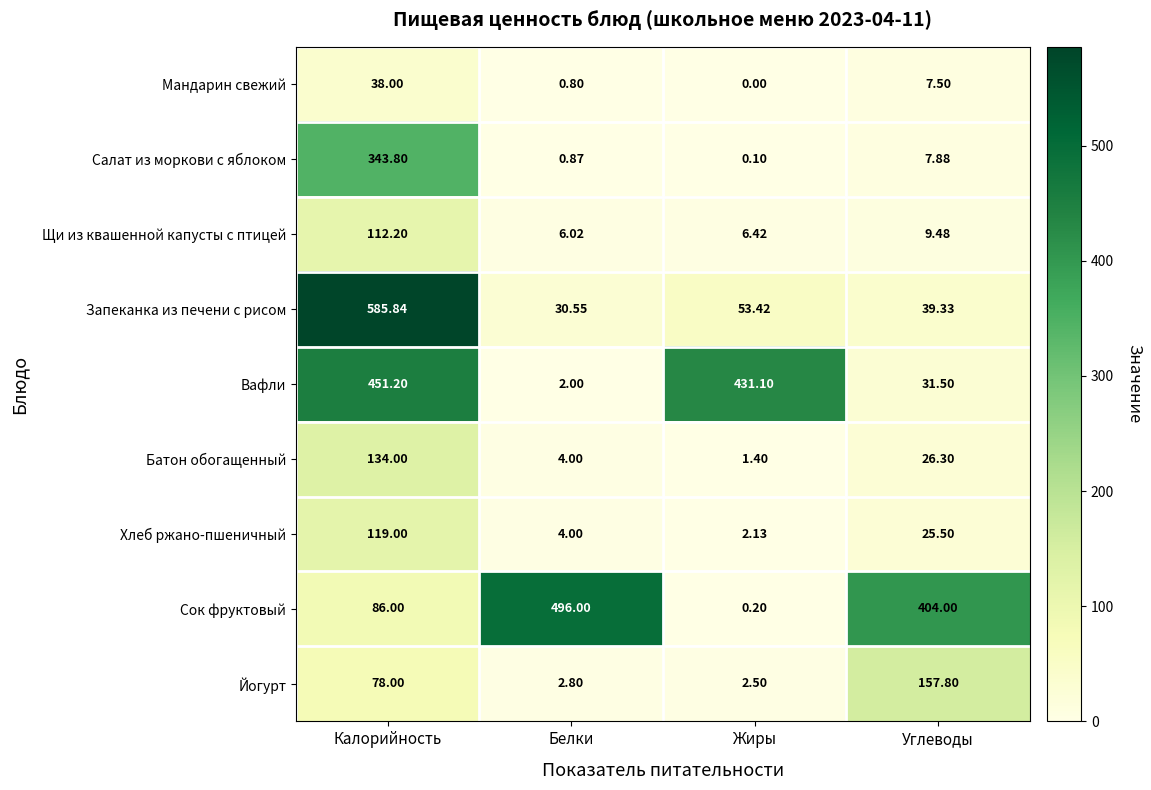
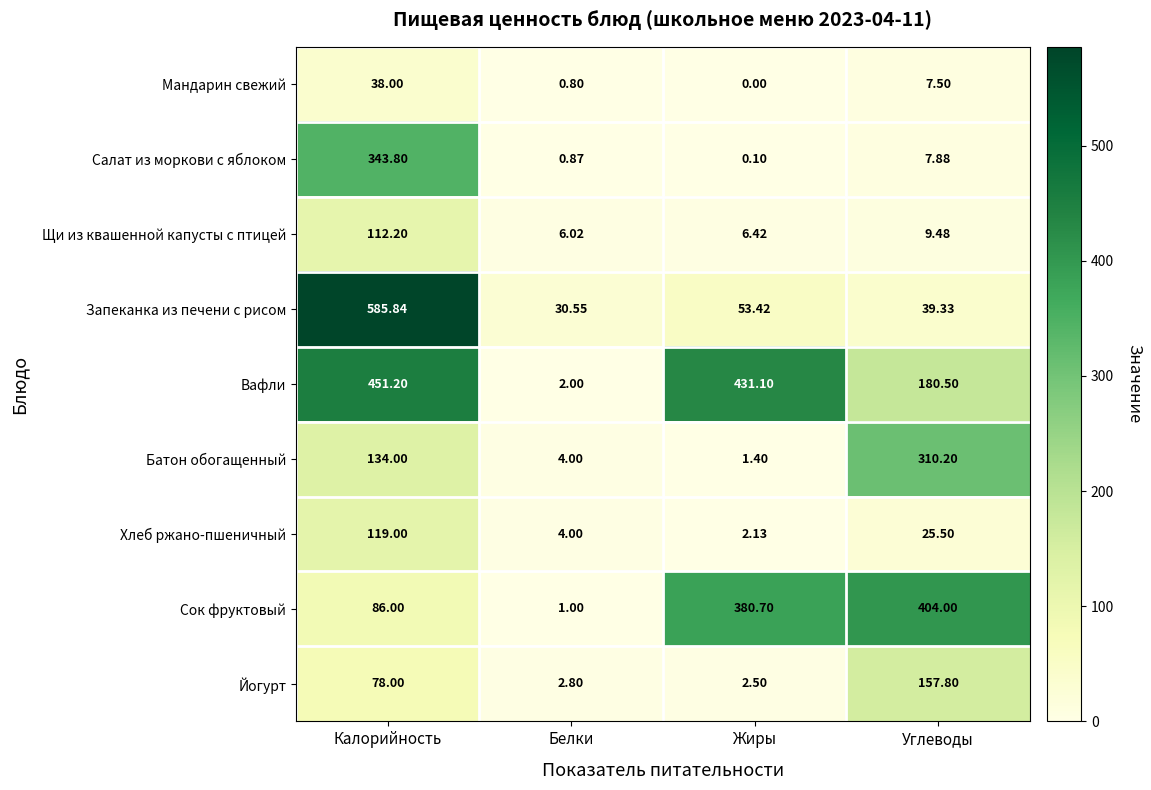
  {
    "Мандарин свежий": {
      "Калорийность": 38.00,
      "Белки": 0.80,
      "Жиры": 0.00,
      "Углеводы": 7.50
    },
    "Салат из моркови с яблоком": {
      "Калорийность": 343.80,
      "Белки": 0.87,
      "Жиры": 0.10,
      "Углеводы": 7.88
    },
    "Щи из квашенной капусты с птицей": {
      "Калорийность": 112.20,
      "Белки": 6.02,
      "Жиры": 6.42,
      "Углеводы": 9.48
    },
    "Запеканка из печени с рисом": {
      "Калорийность": 585.84,
      "Белки": 30.55,
      "Жиры": 53.42,
      "Углеводы": 39.33
    },
    "Вафли": {
      "Калорийность": 451.20,
      "Белки": 2.00,
      "Жиры": 431.10,
-     "Углеводы": 31.50
+     "Углеводы": 180.50
    },
    "Батон обогащенный": {
      "Калорийность": 134.00,
      "Белки": 4.00,
      "Жиры": 1.40,
-     "Углеводы": 26.30
+     "Углеводы": 310.20
    },
    "Хлеб ржано-пшеничный": {
      "Калорийность": 119.00,
      "Белки": 4.00,
      "Жиры": 2.13,
      "Углеводы": 25.50
    },
    "Сок фруктовый": {
      "Калорийность": 86.00,
-     "Белки": 496.00,
-     "Жиры": 0.20,
+     "Белки": 1.00,
+     "Жиры": 380.70,
      "Углеводы": 404.00
    },
    "Йогурт": {
      "Калорийность": 78.00,
      "Белки": 2.80,
      "Жиры": 2.50,
      "Углеводы": 157.80
    }
  }
